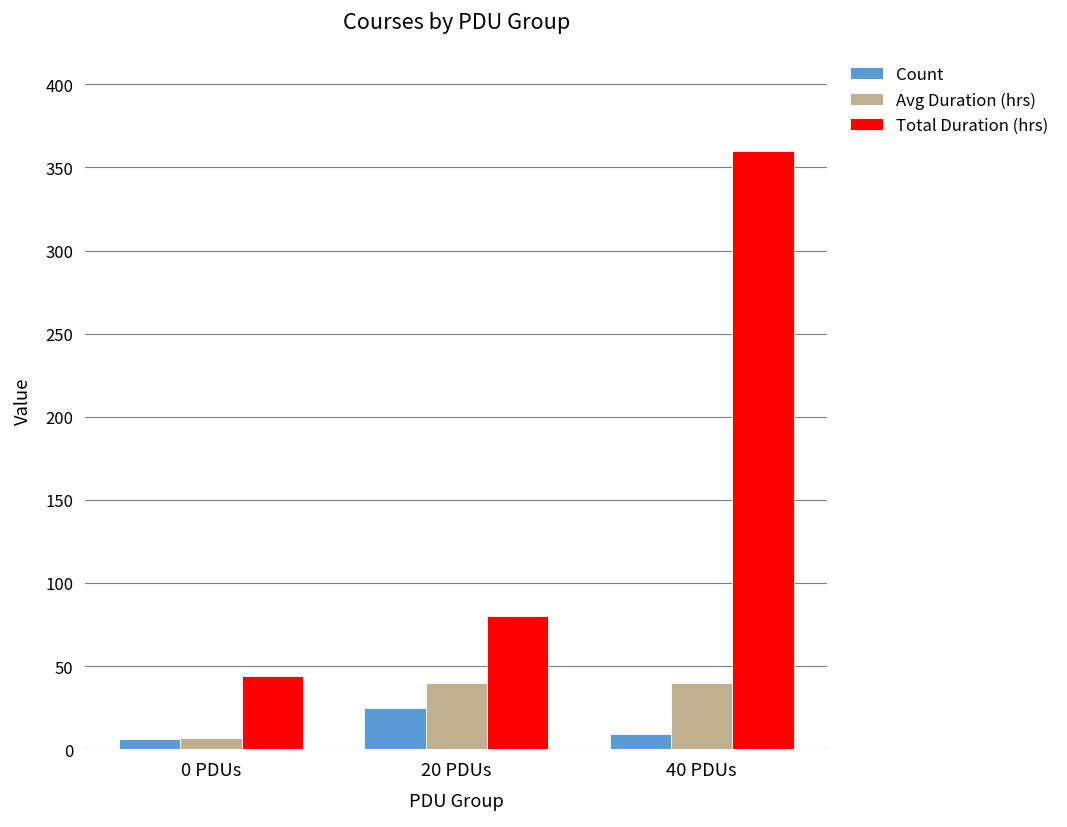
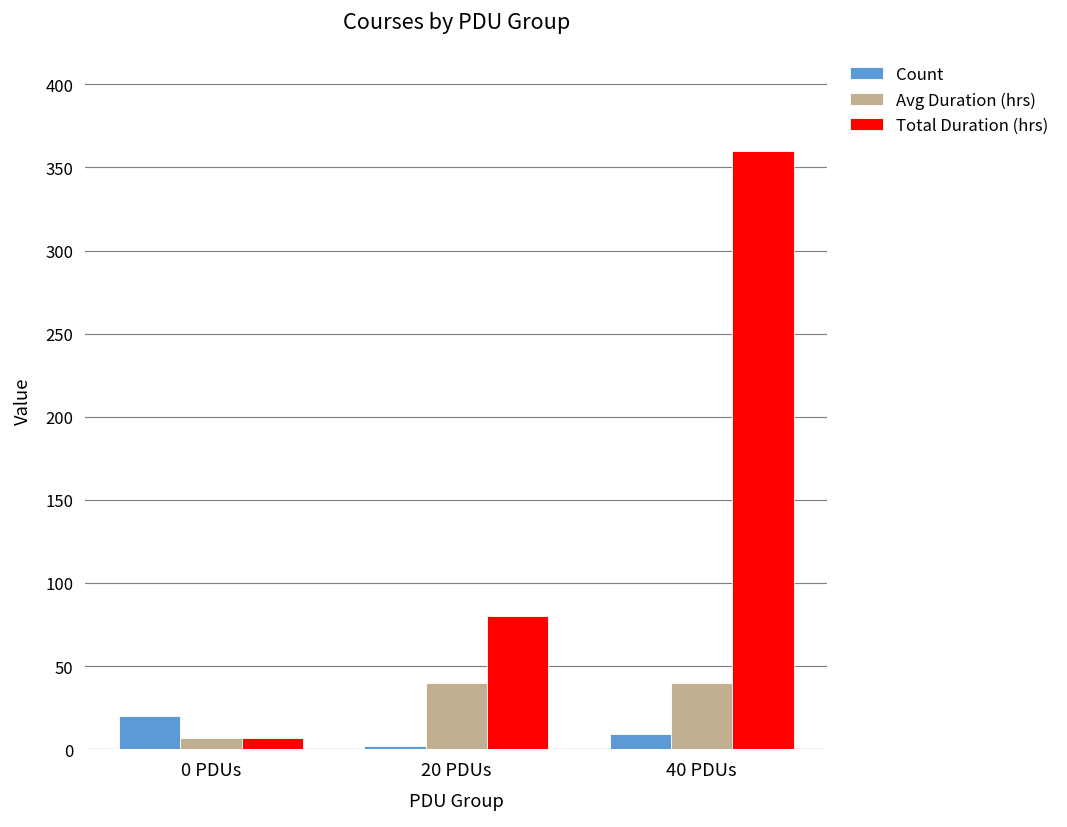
  {
    "Count": {
-     "0 PDUs": 6,
-     "20 PDUs": 25,
+     "0 PDUs": 20,
+     "20 PDUs": 2,
      "40 PDUs": 9
    },
    "Avg Duration (hrs)": {
      "0 PDUs": 7,
      "20 PDUs": 40,
      "40 PDUs": 40
    },
    "Total Duration (hrs)": {
-     "0 PDUs": 44,
+     "0 PDUs": 7,
      "20 PDUs": 80,
      "40 PDUs": 360
    }
  }
